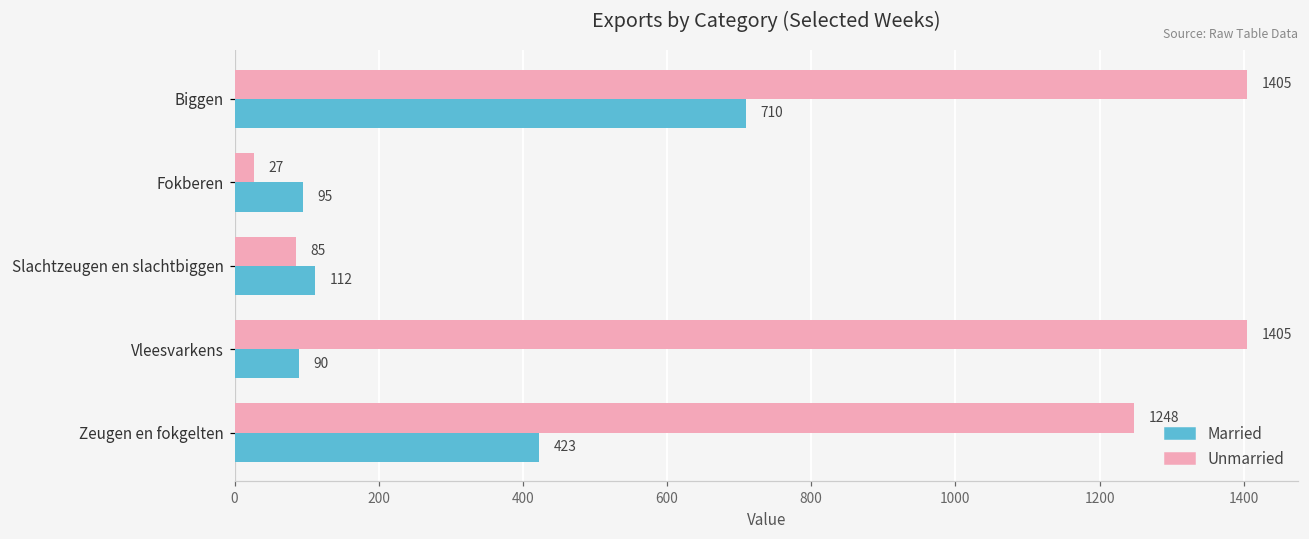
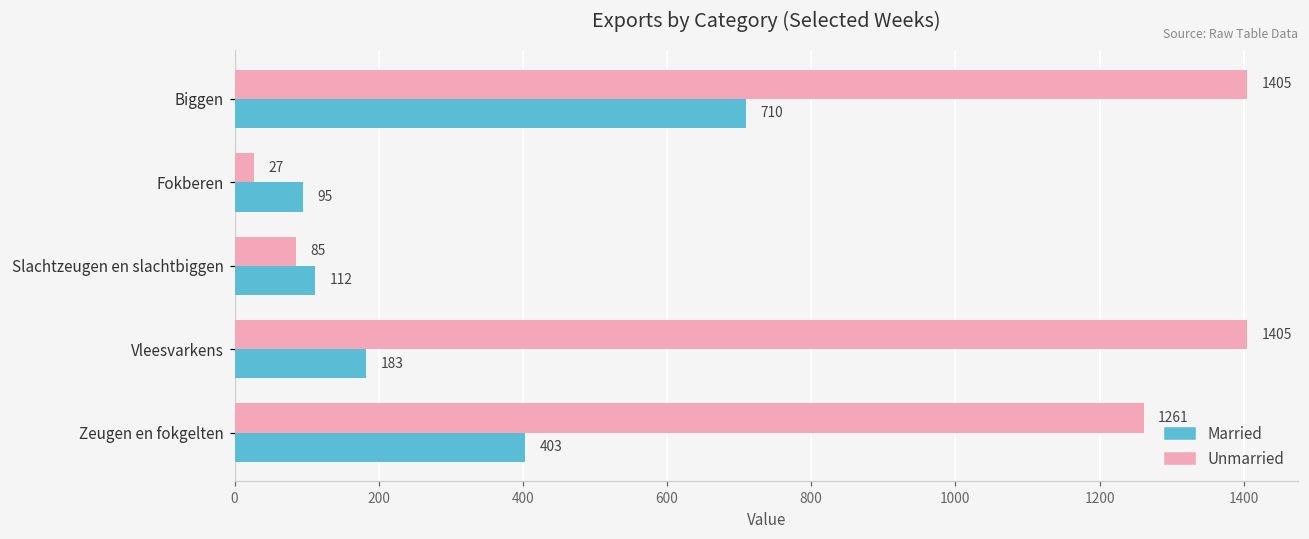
  {
    "Married": {
      "Biggen": 710,
      "Fokberen": 95,
      "Slachtzeugen en slachtbiggen": 112,
-     "Vleesvarkens": 90,
-     "Zeugen en fokgelten": 423
+     "Vleesvarkens": 183,
+     "Zeugen en fokgelten": 403
    },
    "Unmarried": {
      "Biggen": 1405,
      "Fokberen": 27,
      "Slachtzeugen en slachtbiggen": 85,
      "Vleesvarkens": 1405,
-     "Zeugen en fokgelten": 1248
+     "Zeugen en fokgelten": 1261
    }
  }
